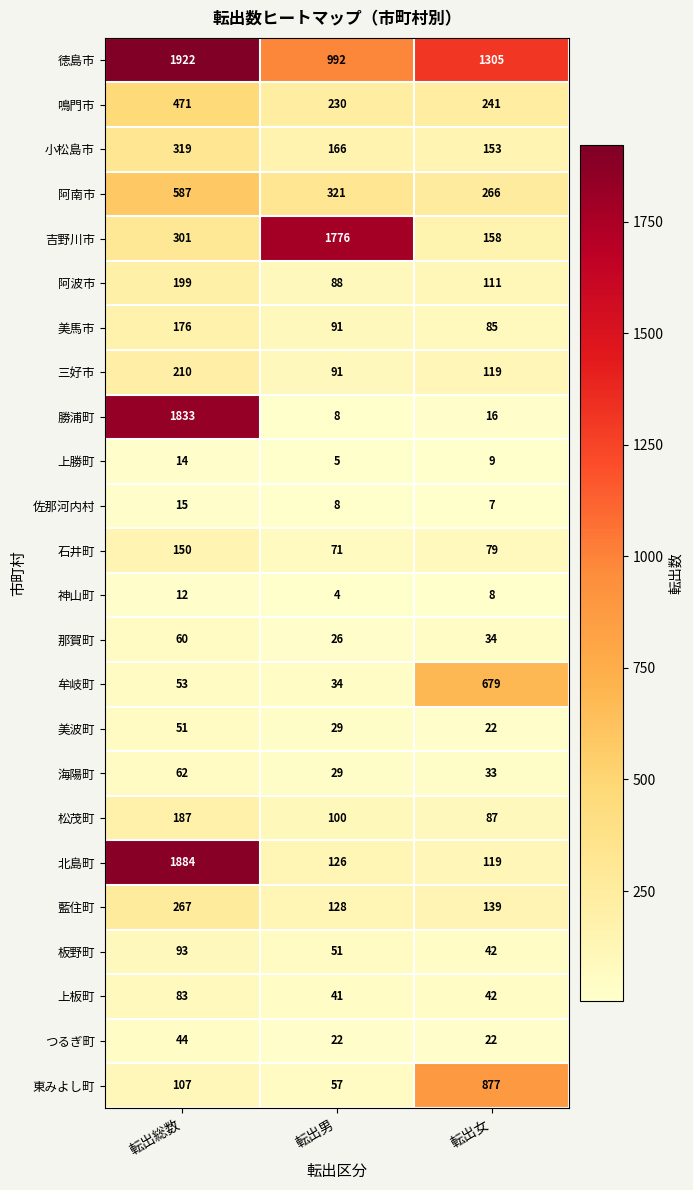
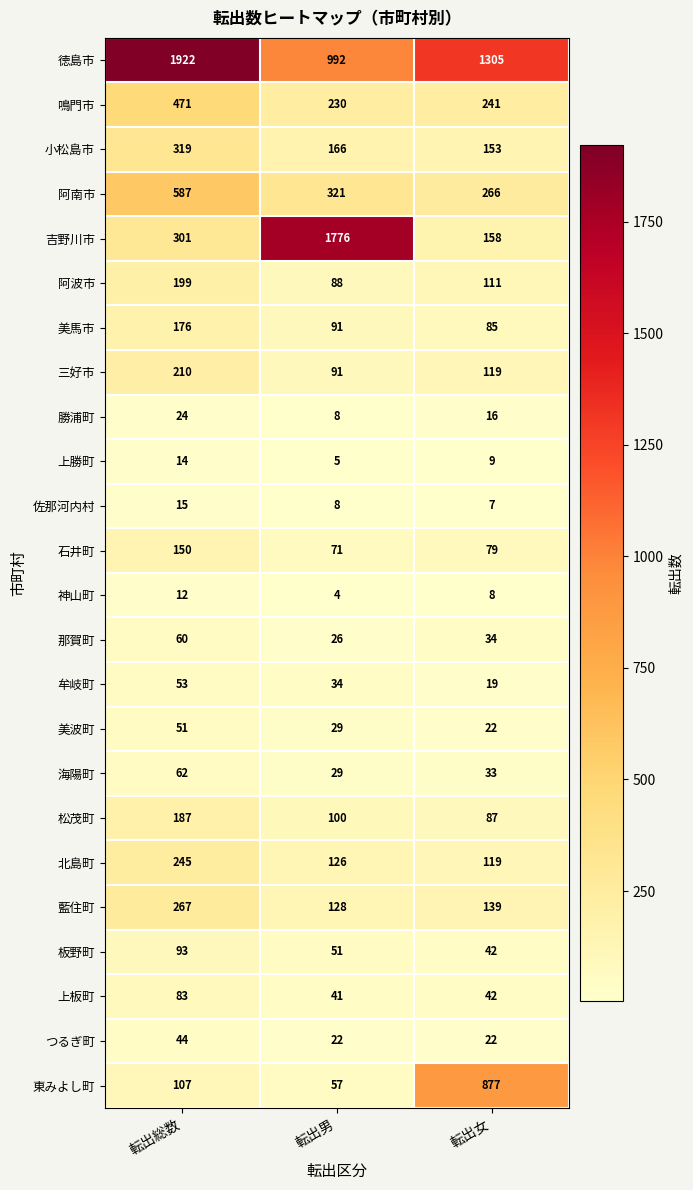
  {
    "徳島市": {
      "転出総数": 1922,
      "転出男": 992,
      "転出女": 1305
    },
    "鳴門市": {
      "転出総数": 471,
      "転出男": 230,
      "転出女": 241
    },
    "小松島市": {
      "転出総数": 319,
      "転出男": 166,
      "転出女": 153
    },
    "阿南市": {
      "転出総数": 587,
      "転出男": 321,
      "転出女": 266
    },
    "吉野川市": {
      "転出総数": 301,
      "転出男": 1776,
      "転出女": 158
    },
    "阿波市": {
      "転出総数": 199,
      "転出男": 88,
      "転出女": 111
    },
    "美馬市": {
      "転出総数": 176,
      "転出男": 91,
      "転出女": 85
    },
    "三好市": {
      "転出総数": 210,
      "転出男": 91,
      "転出女": 119
    },
    "勝浦町": {
-     "転出総数": 1833,
+     "転出総数": 24,
      "転出男": 8,
      "転出女": 16
    },
    "上勝町": {
      "転出総数": 14,
      "転出男": 5,
      "転出女": 9
    },
    "佐那河内村": {
      "転出総数": 15,
      "転出男": 8,
      "転出女": 7
    },
    "石井町": {
      "転出総数": 150,
      "転出男": 71,
      "転出女": 79
    },
    "神山町": {
      "転出総数": 12,
      "転出男": 4,
      "転出女": 8
    },
    "那賀町": {
      "転出総数": 60,
      "転出男": 26,
      "転出女": 34
    },
    "牟岐町": {
      "転出総数": 53,
      "転出男": 34,
-     "転出女": 679
+     "転出女": 19
    },
    "美波町": {
      "転出総数": 51,
      "転出男": 29,
      "転出女": 22
    },
    "海陽町": {
      "転出総数": 62,
      "転出男": 29,
      "転出女": 33
    },
    "松茂町": {
      "転出総数": 187,
      "転出男": 100,
      "転出女": 87
    },
    "北島町": {
-     "転出総数": 1884,
+     "転出総数": 245,
      "転出男": 126,
      "転出女": 119
    },
    "藍住町": {
      "転出総数": 267,
      "転出男": 128,
      "転出女": 139
    },
    "板野町": {
      "転出総数": 93,
      "転出男": 51,
      "転出女": 42
    },
    "上板町": {
      "転出総数": 83,
      "転出男": 41,
      "転出女": 42
    },
    "つるぎ町": {
      "転出総数": 44,
      "転出男": 22,
      "転出女": 22
    },
    "東みよし町": {
      "転出総数": 107,
      "転出男": 57,
      "転出女": 877
    }
  }
